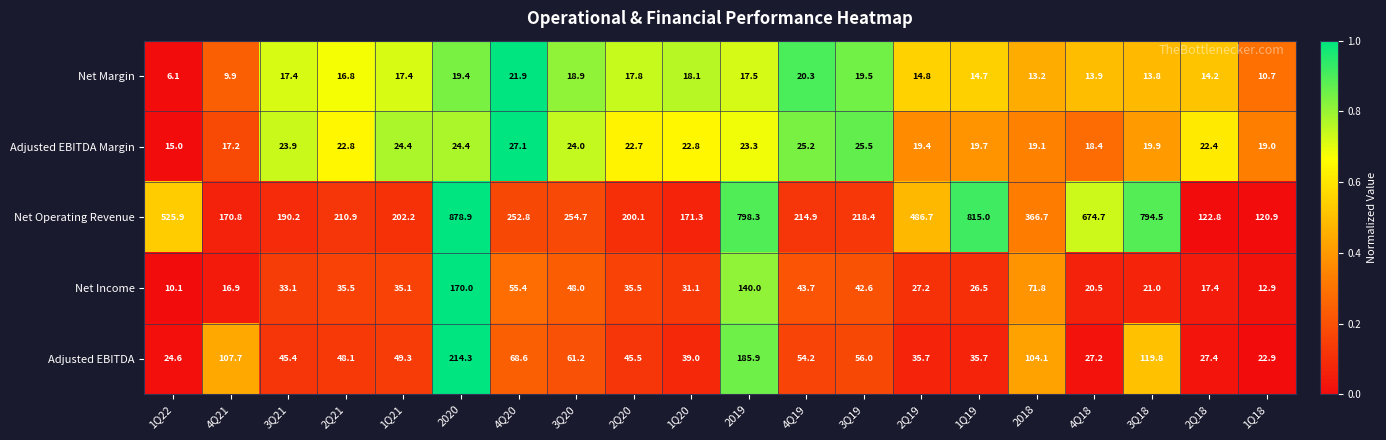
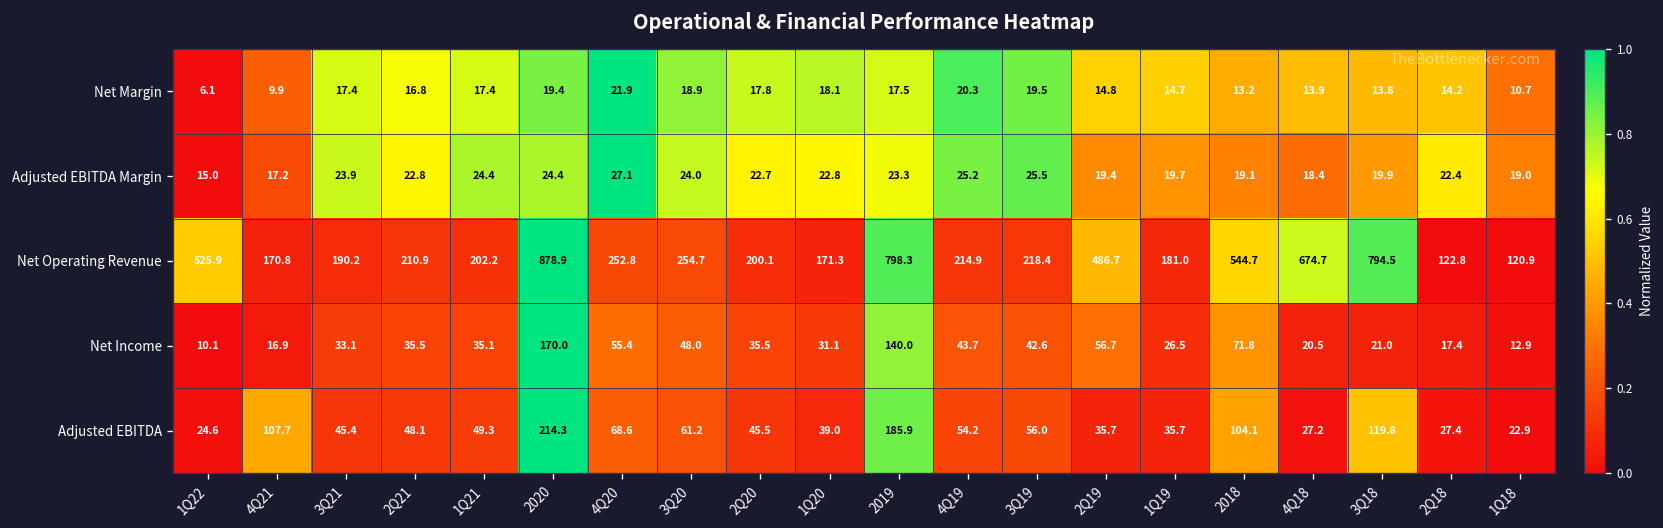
  {
    "Net Margin": {
      "1Q22": 6.1,
      "4Q21": 9.9,
      "3Q21": 17.4,
      "2Q21": 16.8,
      "1Q21": 17.4,
      "2020": 19.4,
      "4Q20": 21.9,
      "3Q20": 18.9,
      "2Q20": 17.8,
      "1Q20": 18.1,
      "2019": 17.5,
      "4Q19": 20.3,
      "3Q19": 19.5,
      "2Q19": 14.8,
      "1Q19": 14.7,
      "2018": 13.2,
      "4Q18": 13.9,
      "3Q18": 13.8,
      "1Q18": 10.7
    },
    "Adjusted EBITDA Margin": {
      "1Q22": 15.0,
      "4Q21": 17.2,
      "3Q21": 23.9,
      "2Q21": 22.8,
      "1Q21": 24.4,
      "2020": 24.4,
      "4Q20": 27.1,
      "3Q20": 24.0,
      "2Q20": 22.7,
      "1Q20": 22.8,
      "2019": 23.3,
      "4Q19": 25.2,
      "3Q19": 25.5,
      "2Q19": 19.4,
      "1Q19": 19.7,
      "2018": 19.1,
      "4Q18": 18.4,
      "3Q18": 19.9,
      "2Q18": 22.4,
      "1Q18": 19.0
    },
    "Net Operating Revenue": {
      "1Q22": 525.9,
      "4Q21": 170.8,
      "3Q21": 190.2,
      "2Q21": 210.9,
      "1Q21": 202.2,
      "2020": 878.9,
      "4Q20": 252.8,
      "3Q20": 254.7,
      "2Q20": 200.1,
      "1Q20": 171.3,
      "2019": 798.3,
      "4Q19": 214.9,
      "3Q19": 218.4,
      "2Q19": 486.7,
-     "1Q19": 815.0,
-     "2018": 366.7,
+     "1Q19": 181.0,
+     "2018": 544.7,
      "4Q18": 674.7,
      "3Q18": 794.5,
      "2Q18": 122.8,
      "1Q18": 120.9
    },
    "Net Income": {
      "1Q22": 10.1,
      "4Q21": 16.9,
      "3Q21": 33.1,
      "2Q21": 35.5,
      "1Q21": 35.1,
      "2020": 170.0,
      "4Q20": 55.4,
      "3Q20": 48.0,
      "2Q20": 35.5,
      "1Q20": 31.1,
      "2019": 140.0,
      "4Q19": 43.7,
      "3Q19": 42.6,
-     "2Q19": 27.2,
+     "2Q19": 56.7,
      "1Q19": 26.5,
      "2018": 71.8,
      "4Q18": 20.5,
      "3Q18": 21.0,
      "2Q18": 17.4,
      "1Q18": 12.9
    },
    "Adjusted EBITDA": {
      "1Q22": 24.6,
      "4Q21": 107.7,
      "3Q21": 45.4,
      "2Q21": 48.1,
      "1Q21": 49.3,
      "2020": 214.3,
      "4Q20": 68.6,
      "3Q20": 61.2,
      "2Q20": 45.5,
      "1Q20": 39.0,
      "2019": 185.9,
      "4Q19": 54.2,
      "3Q19": 56.0,
      "2Q19": 35.7,
      "1Q19": 35.7,
      "2018": 104.1,
      "4Q18": 27.2,
      "3Q18": 119.8,
      "2Q18": 27.4,
      "1Q18": 22.9
    }
  }
